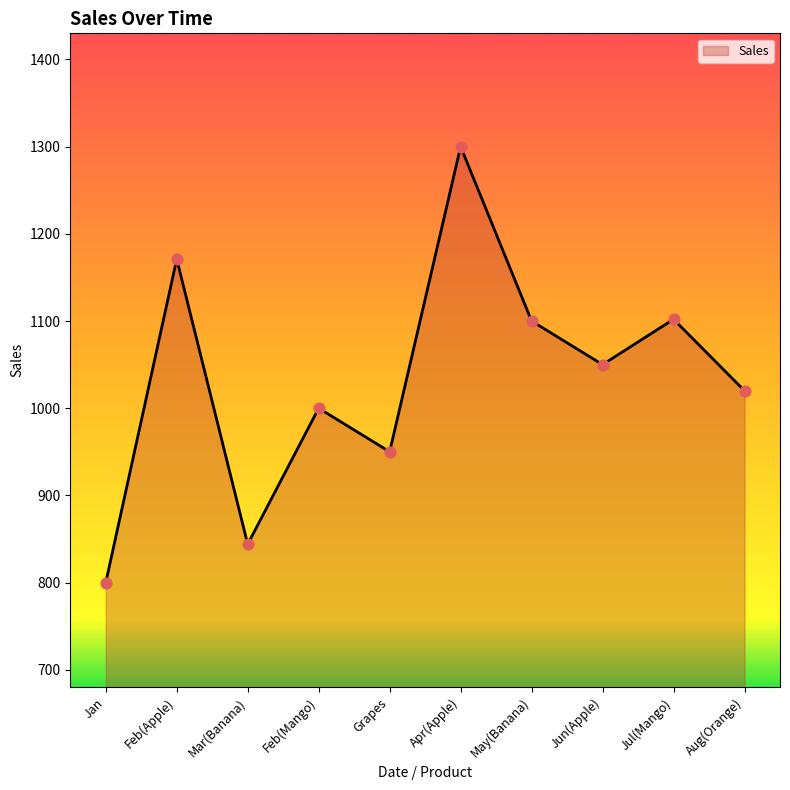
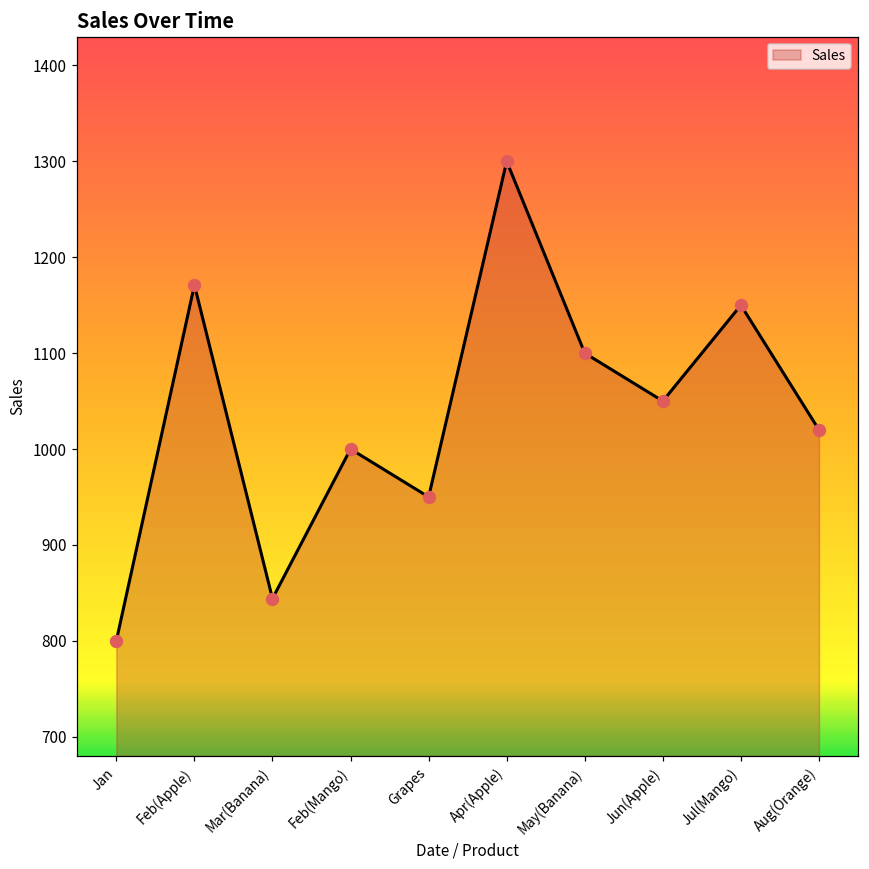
  {
    "Jan": 800,
    "Feb(Apple)": 1170,
    "Mar(Banana)": 840,
    "Feb(Mango)": 1000,
    "Grapes": 950,
    "Apr(Apple)": 1300,
    "May(Banana)": 1100,
    "Jun(Apple)": 1050,
-   "Jul(Mango)": 1100,
+   "Jul(Mango)": 1150,
    "Aug(Orange)": 1020
  }
